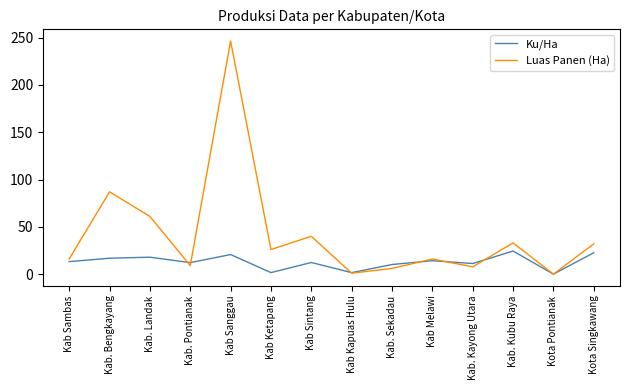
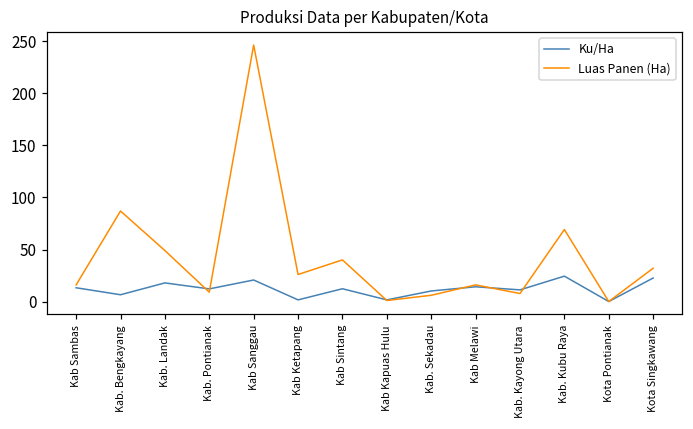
  {
    "Ku/Ha": {
      "Kab Sambas": 10,
-     "Kab. Bengkayang": 20,
+     "Kab. Bengkayang": 10,
      "Kab. Landak": 20,
      "Kab. Pontianak": 10,
      "Kab Sanggau": 20,
      "Kab Ketapang": 0,
      "Kab Sintang": 10,
      "Kab. Sekadau": 10,
      "Kab. Kayong Utara": 10,
      "Kab. Kubu Raya": 20,
      "Kota Singkawang": 20
    },
    "Luas Panen (Ha)": {
      "Kab Sambas": 20,
      "Kab. Bengkayang": 90,
-     "Kab. Landak": 60,
+     "Kab. Landak": 50,
      "Kab. Pontianak": 10,
      "Kab Sanggau": 250,
      "Kab Ketapang": 30,
      "Kab Sintang": 40,
      "Kab. Sekadau": 10,
      "Kab. Kayong Utara": 10,
-     "Kab. Kubu Raya": 30,
+     "Kab. Kubu Raya": 70,
      "Kota Singkawang": 30
    }
  }
